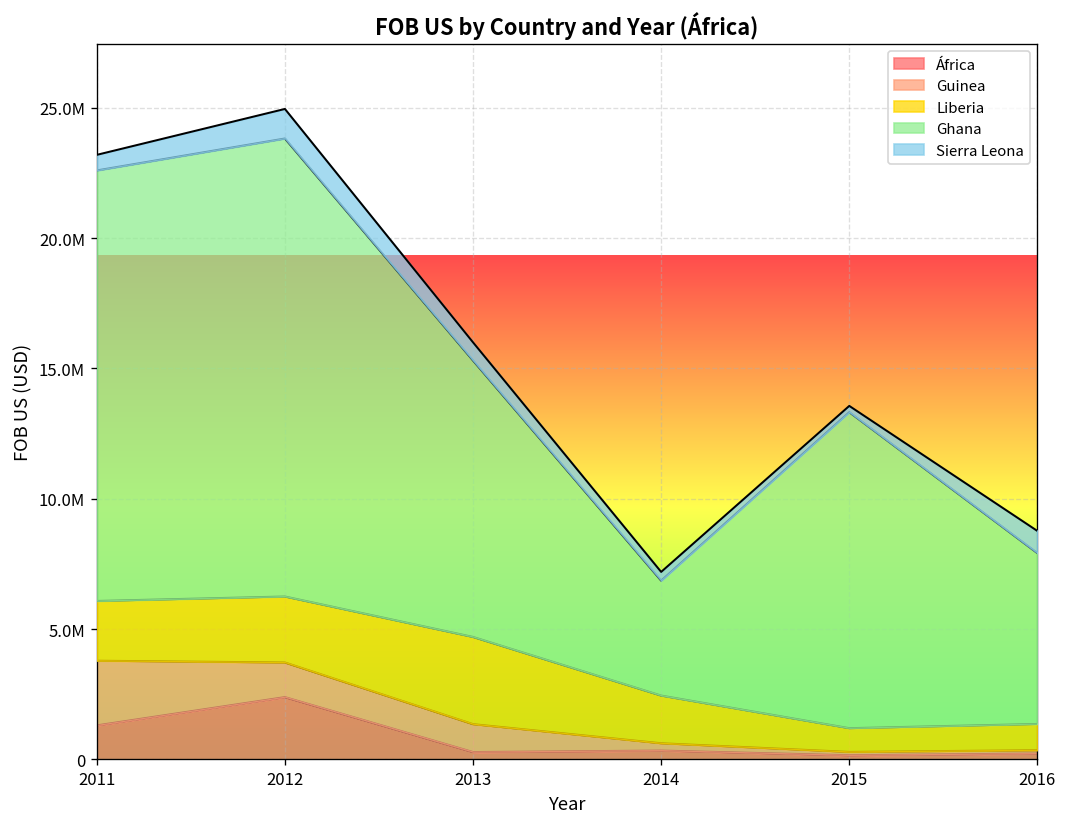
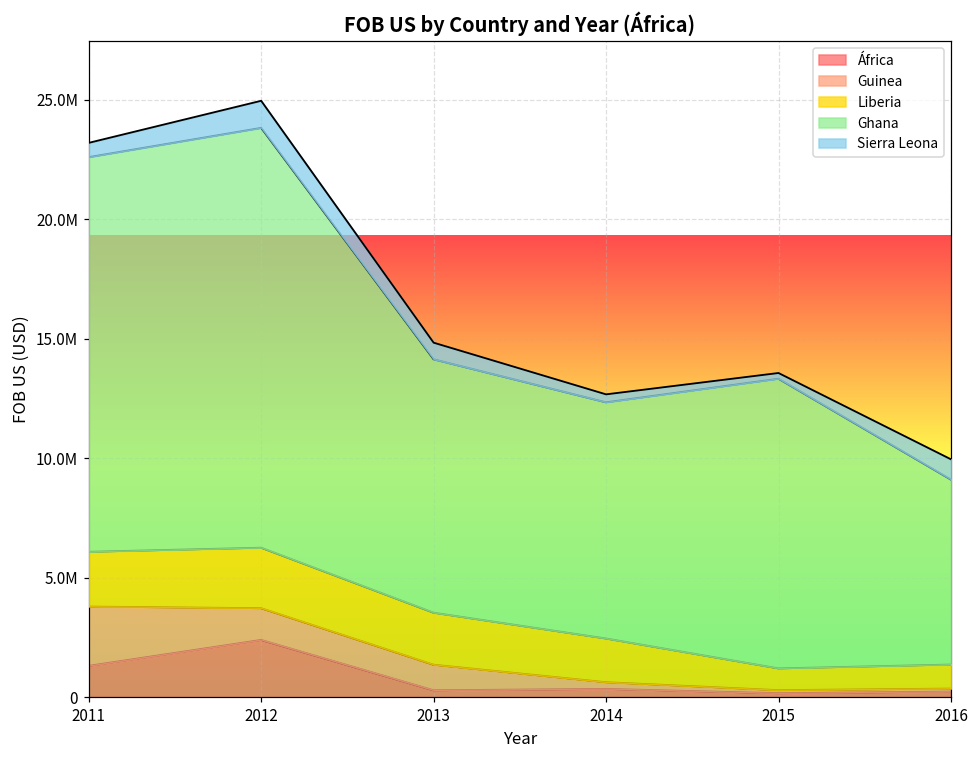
  {
    "Liberia": {
      "2011": 2300000,
      "2012": 2500000,
-     "2013": 3300000,
+     "2013": 2200000,
      "2014": 1800000,
      "2015": 900000,
      "2016": 1000000
    },
    "Ghana": {
      "2011": 16500000,
      "2012": 17600000,
      "2013": 10600000,
-     "2014": 4400000,
+     "2014": 9900000,
      "2015": 12100000,
-     "2016": 6600000
+     "2016": 7700000
    },
    "Sierra Leona": {
      "2011": 600000,
      "2012": 1100000,
      "2013": 700000,
      "2014": 300000,
      "2015": 200000,
      "2016": 800000
    }
  }
